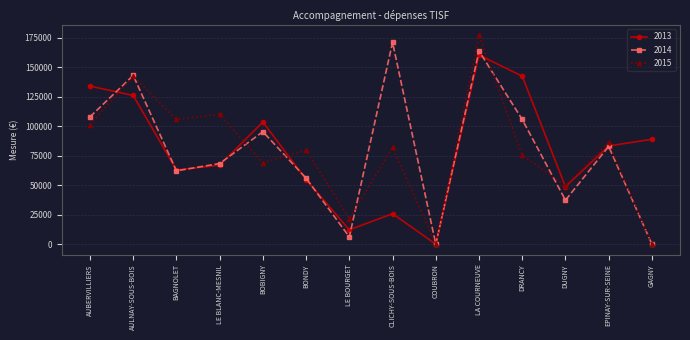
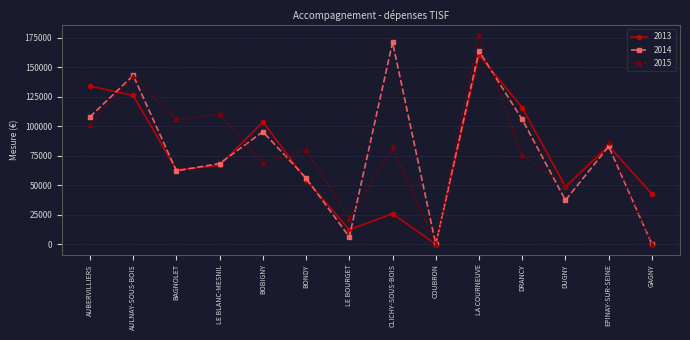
  {
    "2013": {
      "AUBERVILLIERS": 134000,
      "AULNAY-SOUS-BOIS": 126000,
      "BOBIGNY": 104000,
      "LE BOURGET": 12000,
      "CLICHY-SOUS-BOIS": 26000,
      "LA COURNEUVE": 161000,
-     "DRANCY": 143000,
-     "GAGNY": 89000
+     "DRANCY": 116000,
+     "GAGNY": 43000
    },
    "2014": {
      "AUBERVILLIERS": 108000,
      "BOBIGNY": 95000,
      "LE BOURGET": 6000,
      "CLICHY-SOUS-BOIS": 171000,
      "LA COURNEUVE": 164000,
      "DRANCY": 106000,
      "DUGNY": 37000
    },
    "2015": {
      "AUBERVILLIERS": 102000,
      "BAGNOLET": 106000,
      "LE BLANC-MESNIL": 110000,
      "BOBIGNY": 69000,
      "BONDY": 80000,
      "LE BOURGET": 22000,
      "CLICHY-SOUS-BOIS": 82000,
      "LA COURNEUVE": 177000,
      "DRANCY": 76000,
      "EPINAY-SUR-SEINE": 86000
    }
  }
